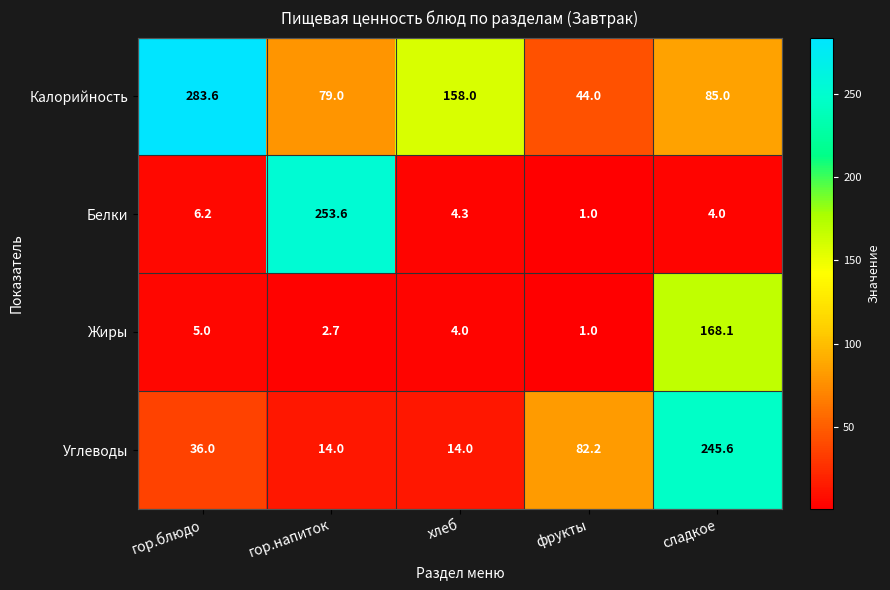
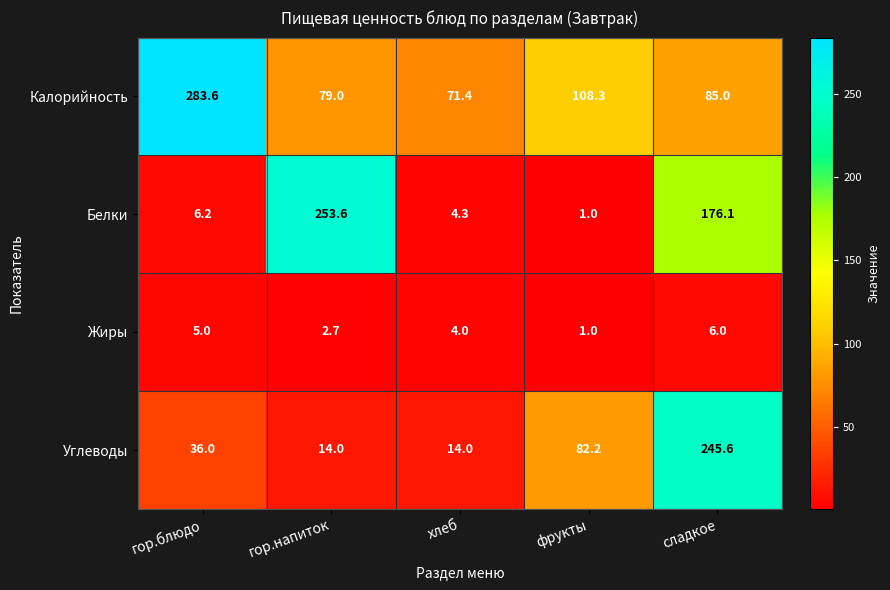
  {
    "Калорийность": {
      "гор.блюдо": 283.6,
      "гор.напиток": 79.0,
-     "хлеб": 158.0,
-     "фрукты": 44.0,
+     "хлеб": 71.4,
+     "фрукты": 108.3,
      "сладкое": 85.0
    },
    "Белки": {
      "гор.блюдо": 6.2,
      "гор.напиток": 253.6,
      "хлеб": 4.3,
      "фрукты": 1.0,
-     "сладкое": 4.0
+     "сладкое": 176.1
    },
    "Жиры": {
      "гор.блюдо": 5.0,
      "гор.напиток": 2.7,
      "хлеб": 4.0,
      "фрукты": 1.0,
-     "сладкое": 168.1
+     "сладкое": 6.0
    },
    "Углеводы": {
      "гор.блюдо": 36.0,
      "гор.напиток": 14.0,
      "хлеб": 14.0,
      "фрукты": 82.2,
      "сладкое": 245.6
    }
  }
